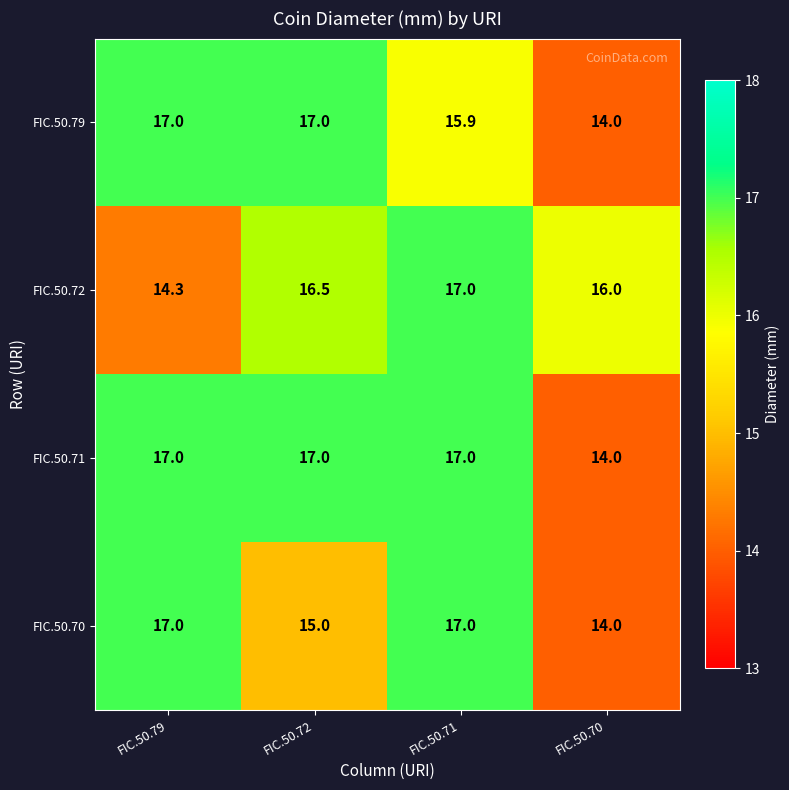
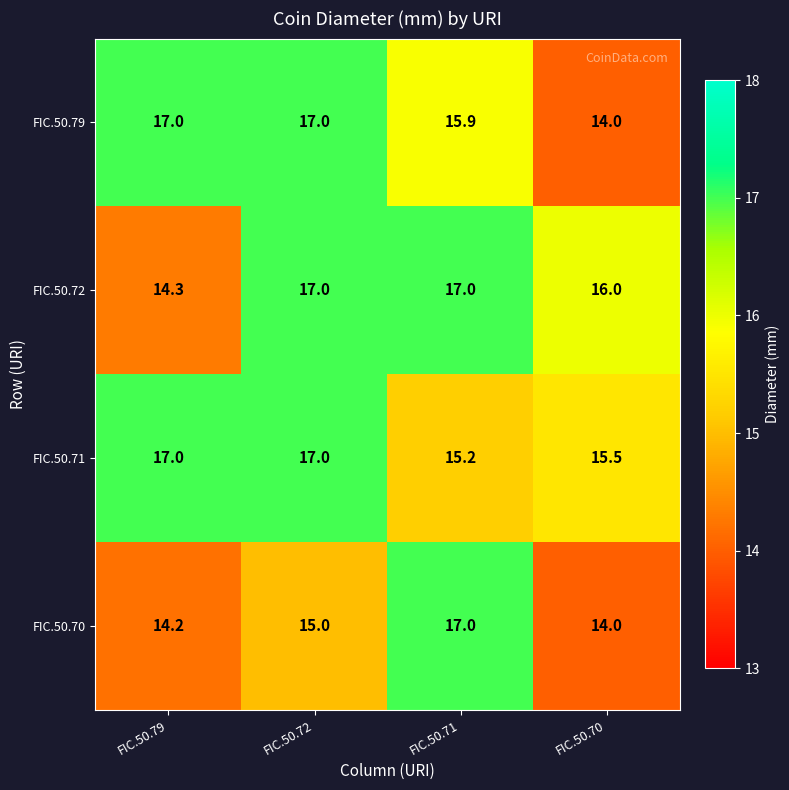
  {
    "FIC.50.79": {
      "FIC.50.79": 17.0,
      "FIC.50.72": 17.0,
      "FIC.50.71": 15.9
    },
    "FIC.50.72": {
      "FIC.50.79": 14.3,
-     "FIC.50.72": 16.5,
+     "FIC.50.72": 17.0,
      "FIC.50.71": 17.0,
      "FIC.50.70": 16.0
    },
    "FIC.50.71": {
      "FIC.50.79": 17.0,
      "FIC.50.72": 17.0,
-     "FIC.50.71": 17.0,
-     "FIC.50.70": 14.0
+     "FIC.50.71": 15.2,
+     "FIC.50.70": 15.5
    },
    "FIC.50.70": {
-     "FIC.50.79": 17.0,
+     "FIC.50.79": 14.2,
      "FIC.50.72": 15.0,
      "FIC.50.71": 17.0,
      "FIC.50.70": 14.0
    }
  }
